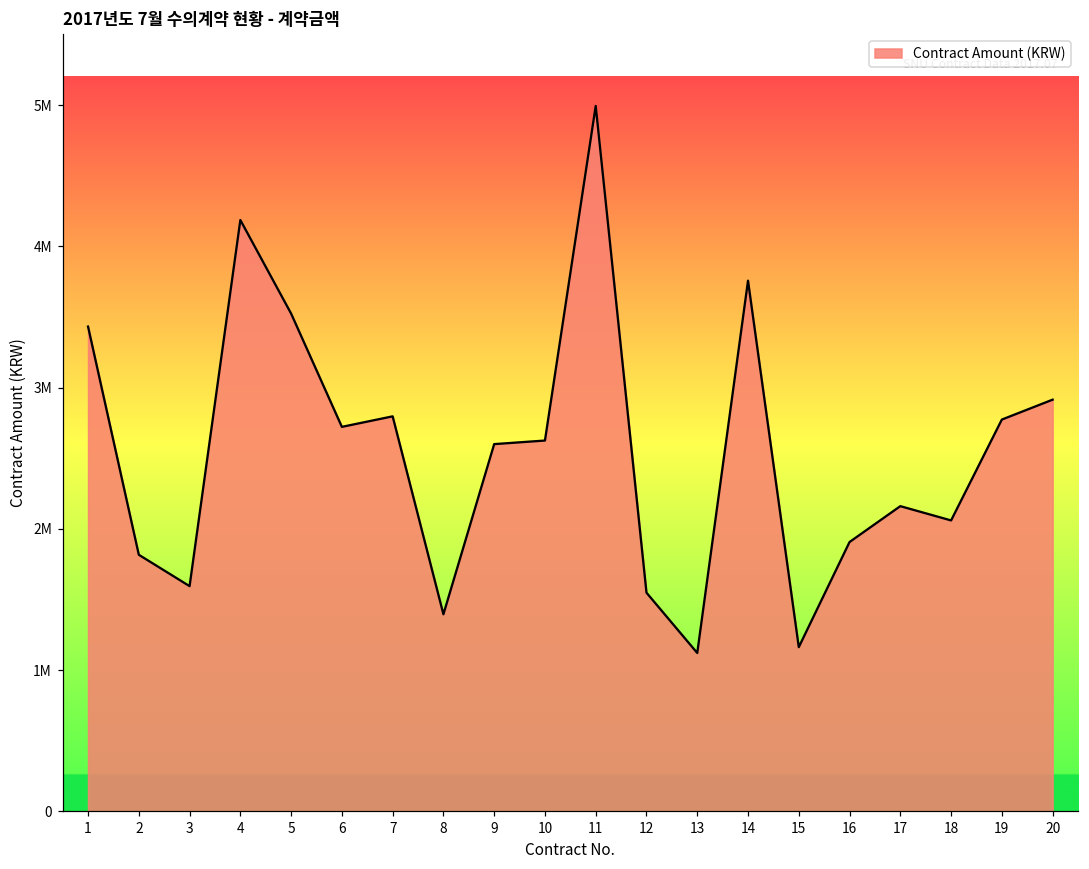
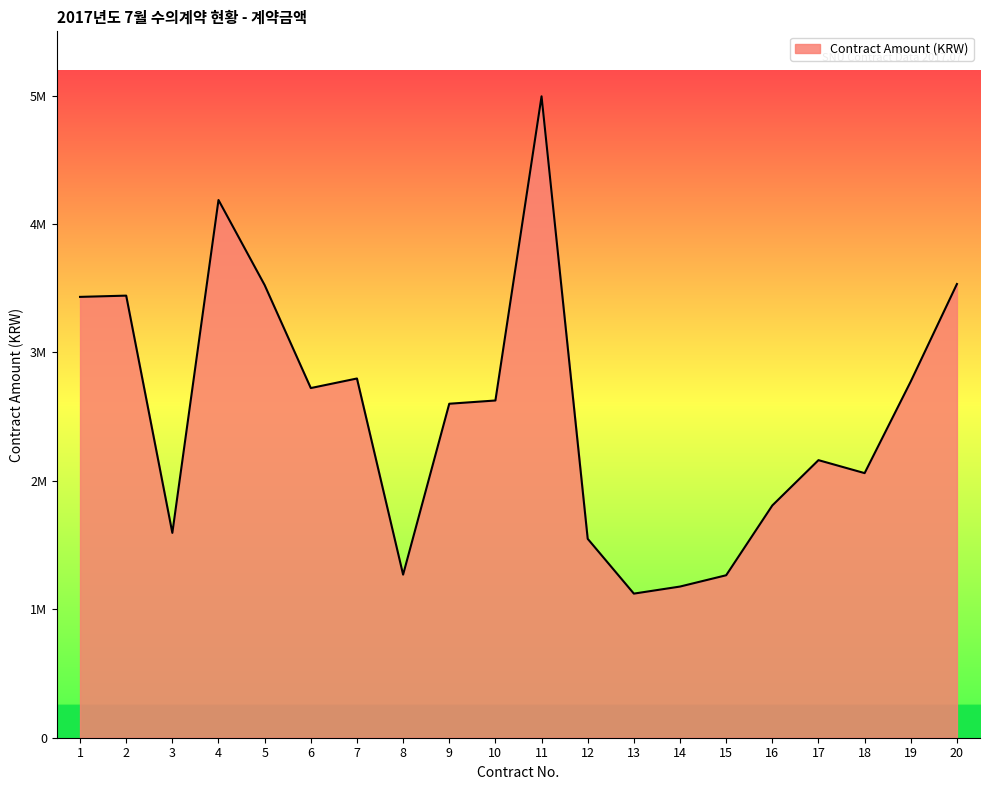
  {
    "1": 3430000,
-   "2": 1820000,
+   "2": 3440000,
    "3": 1600000,
    "4": 4190000,
    "5": 3520000,
    "6": 2720000,
    "7": 2800000,
-   "8": 1400000,
+   "8": 1270000,
    "9": 2600000,
    "10": 2630000,
    "11": 4990000,
    "12": 1550000,
    "13": 1120000,
-   "14": 3760000,
-   "15": 1160000,
-   "16": 1910000,
+   "14": 1180000,
+   "15": 1270000,
+   "16": 1810000,
    "17": 2160000,
    "18": 2060000,
    "19": 2770000,
-   "20": 2920000
+   "20": 3530000
  }
